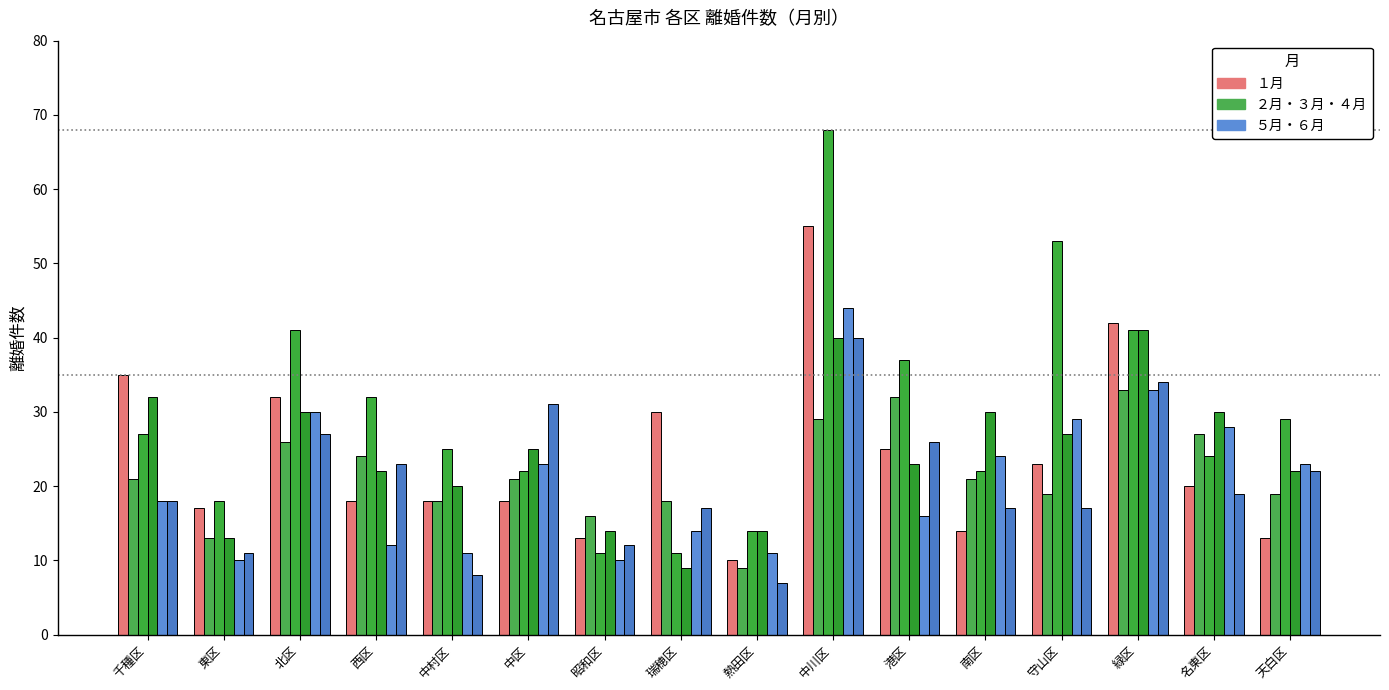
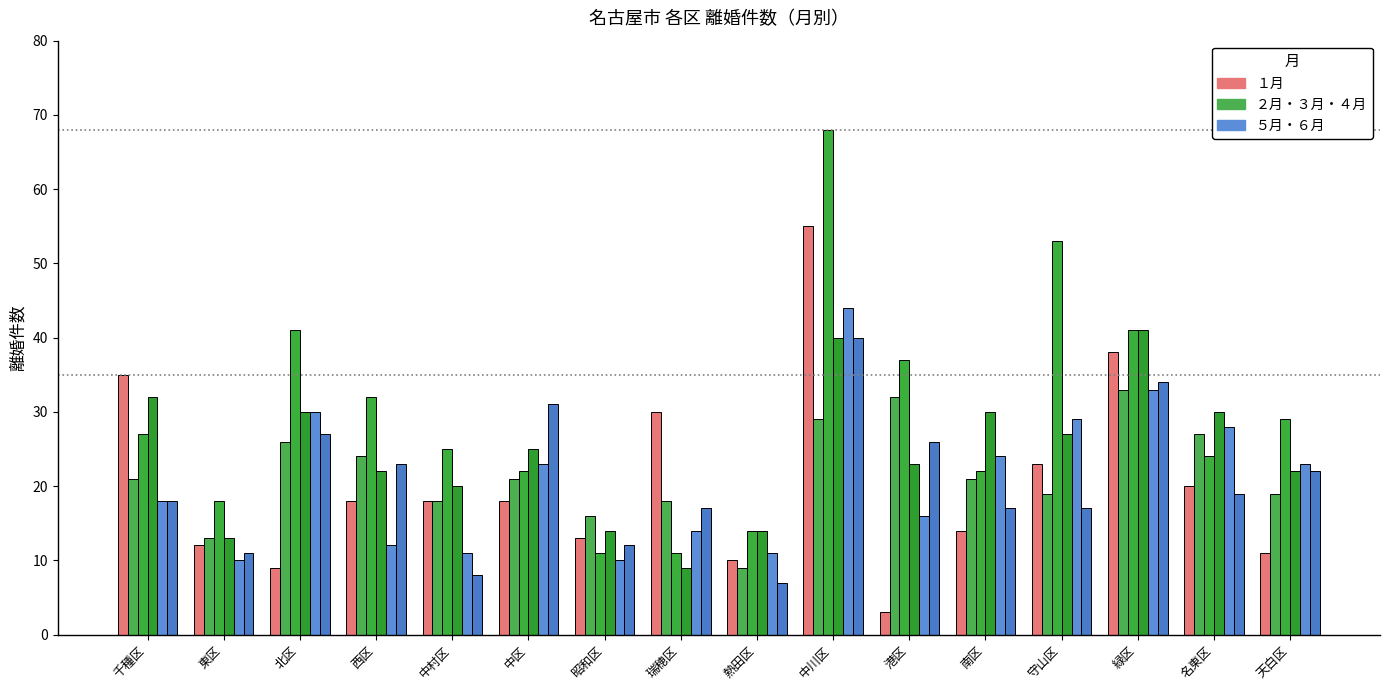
  {
    "１月": {
      "千種区": 35,
-     "東区": 17,
-     "北区": 32,
+     "東区": 12,
+     "北区": 9,
      "西区": 18,
      "中村区": 18,
      "中区": 18,
      "昭和区": 13,
      "瑞穂区": 30,
      "熱田区": 10,
      "中川区": 55,
-     "港区": 25,
+     "港区": 3,
      "南区": 14,
      "守山区": 23,
-     "緑区": 42,
+     "緑区": 38,
      "名東区": 20,
-     "天白区": 13
+     "天白区": 11
    }
  }
